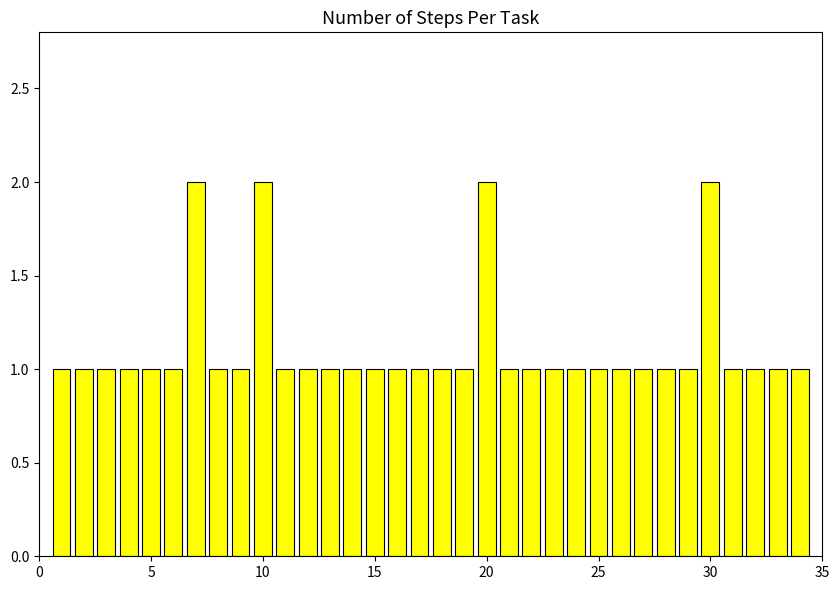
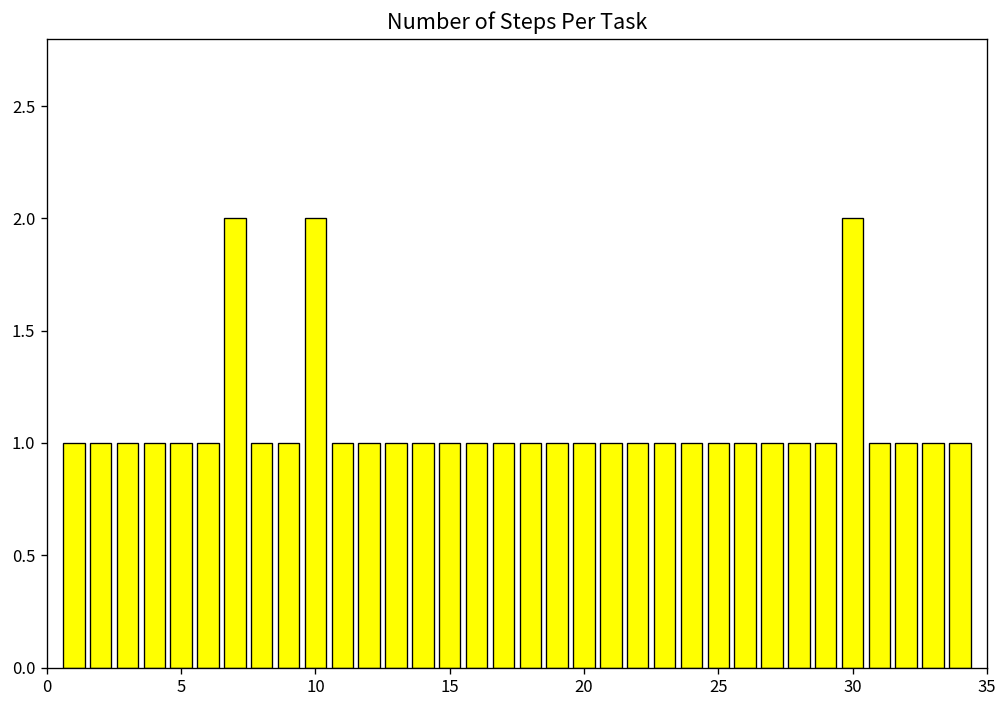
  {
    "5": 1,
    "10": 2,
    "15": 1,
-   "20": 2,
+   "20": 1,
    "25": 1,
    "30": 2
  }
